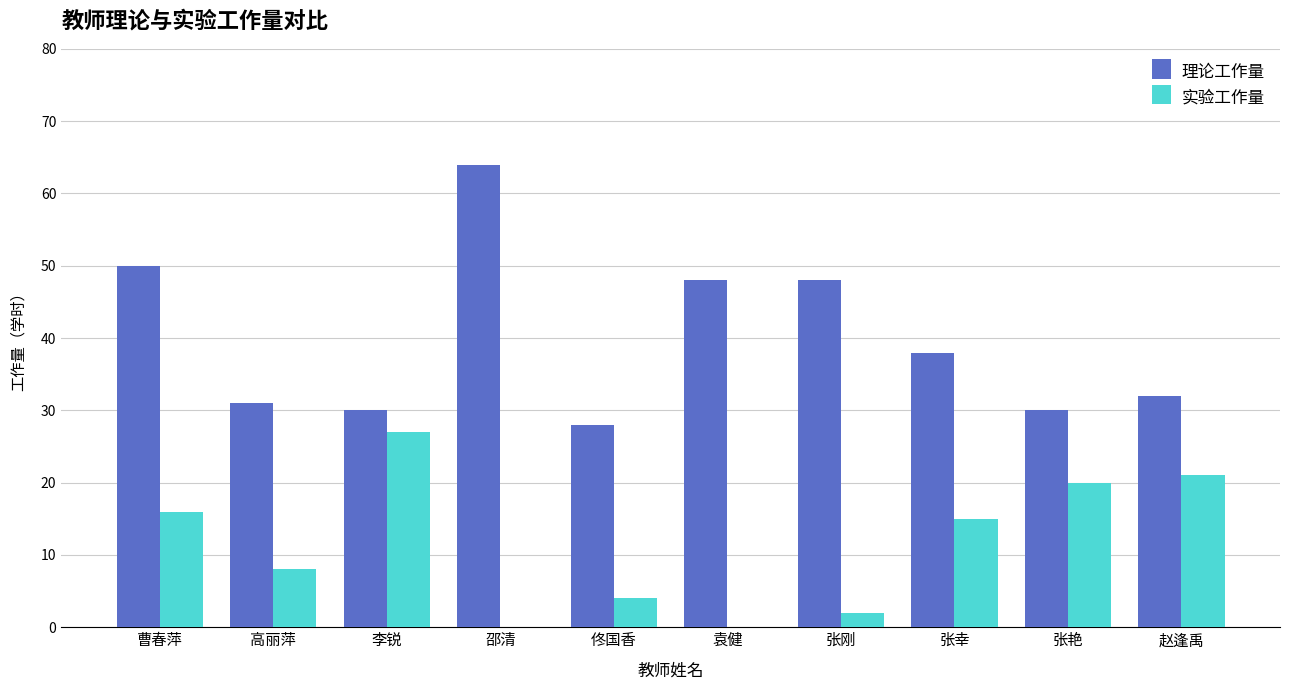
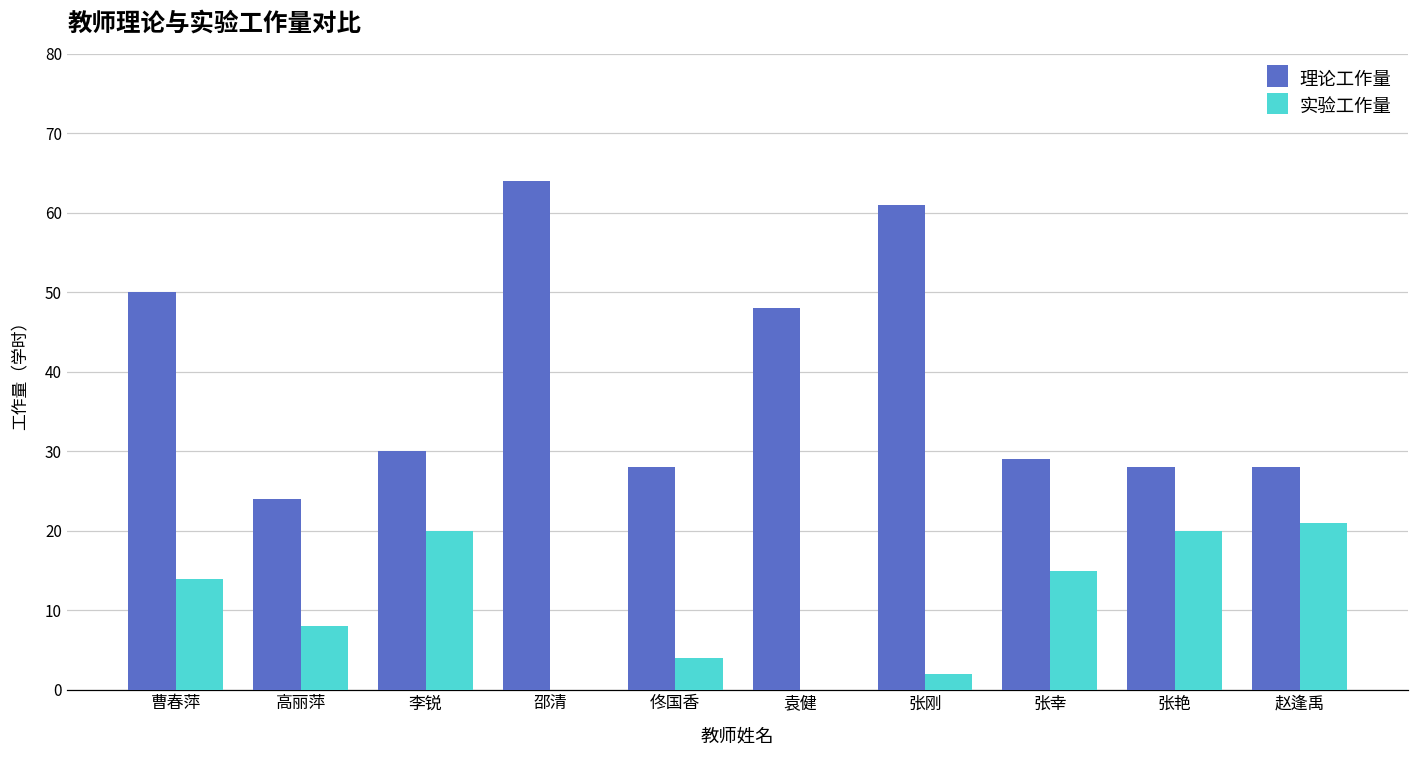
  {
    "理论工作量": {
      "曹春萍": 50,
-     "高丽萍": 31,
+     "高丽萍": 24,
      "李锐": 30,
      "邵清": 64,
      "佟国香": 28,
      "袁健": 48,
-     "张刚": 48,
-     "张幸": 38,
-     "张艳": 30,
-     "赵逢禹": 32
+     "张刚": 61,
+     "张幸": 29,
+     "张艳": 28,
+     "赵逢禹": 28
    },
    "实验工作量": {
-     "曹春萍": 16,
+     "曹春萍": 14,
      "高丽萍": 8,
-     "李锐": 27,
+     "李锐": 20,
      "邵清": 0,
      "佟国香": 4,
      "袁健": 0,
      "张刚": 2,
      "张幸": 15,
      "张艳": 20,
      "赵逢禹": 21
    }
  }
